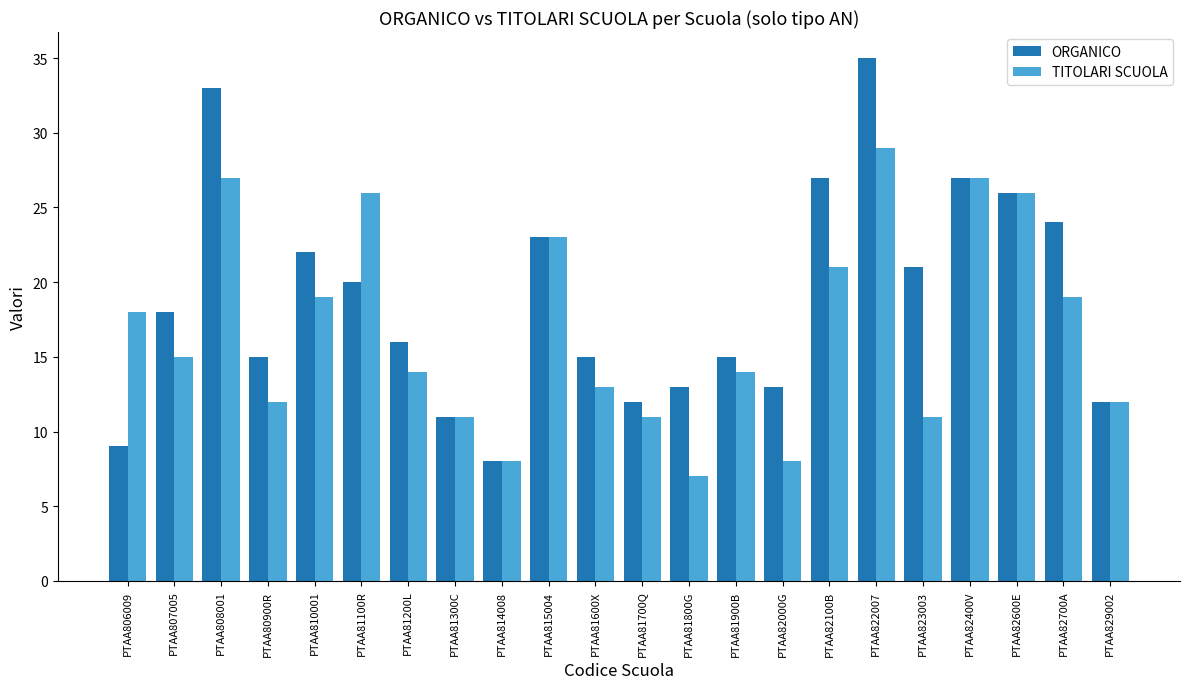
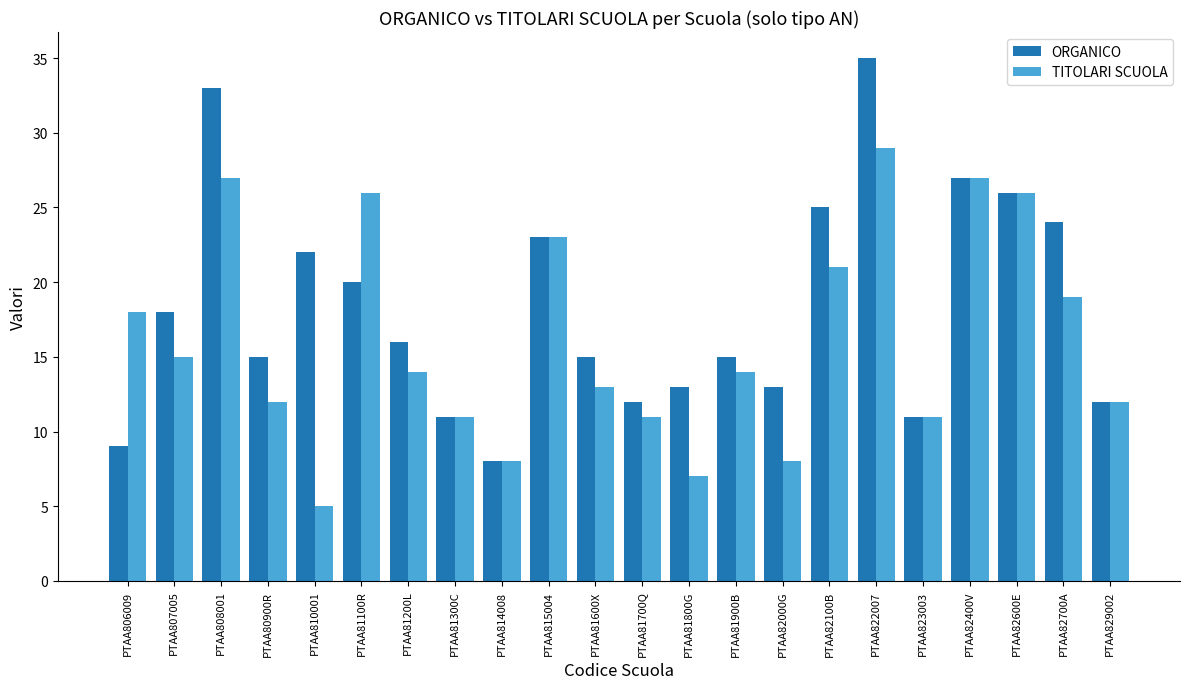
  {
    "ORGANICO": {
      "PTAA806009": 9,
      "PTAA807005": 18,
      "PTAA808001": 33,
      "PTAA80900R": 15,
      "PTAA810001": 22,
      "PTAA81100R": 20,
      "PTAA81200L": 16,
      "PTAA81300C": 11,
      "PTAA814008": 8,
      "PTAA815004": 23,
      "PTAA81600X": 15,
      "PTAA81700Q": 12,
      "PTAA81800G": 13,
      "PTAA81900B": 15,
      "PTAA82000G": 13,
-     "PTAA82100B": 27,
+     "PTAA82100B": 25,
      "PTAA822007": 35,
-     "PTAA823003": 21,
+     "PTAA823003": 11,
      "PTAA82400V": 27,
      "PTAA82600E": 26,
      "PTAA82700A": 24,
      "PTAA829002": 12
    },
    "TITOLARI SCUOLA": {
      "PTAA806009": 18,
      "PTAA807005": 15,
      "PTAA808001": 27,
      "PTAA80900R": 12,
-     "PTAA810001": 19,
+     "PTAA810001": 5,
      "PTAA81100R": 26,
      "PTAA81200L": 14,
      "PTAA81300C": 11,
      "PTAA814008": 8,
      "PTAA815004": 23,
      "PTAA81600X": 13,
      "PTAA81700Q": 11,
      "PTAA81800G": 7,
      "PTAA81900B": 14,
      "PTAA82000G": 8,
      "PTAA82100B": 21,
      "PTAA822007": 29,
      "PTAA823003": 11,
      "PTAA82400V": 27,
      "PTAA82600E": 26,
      "PTAA82700A": 19,
      "PTAA829002": 12
    }
  }
